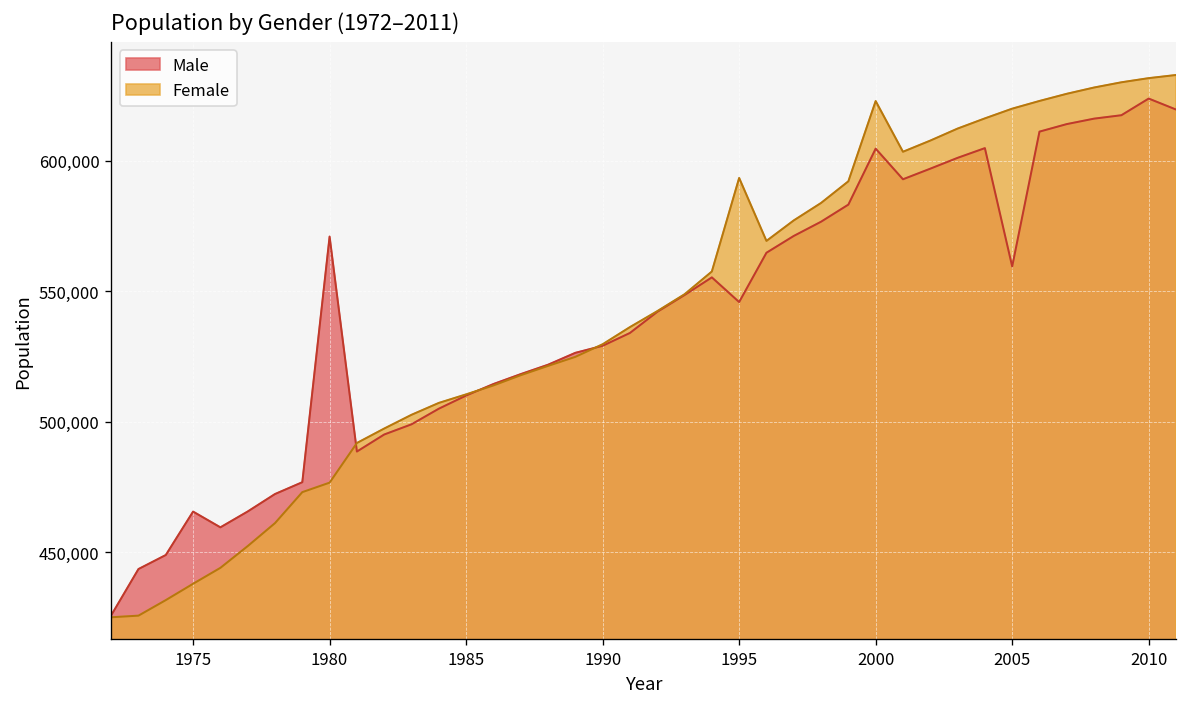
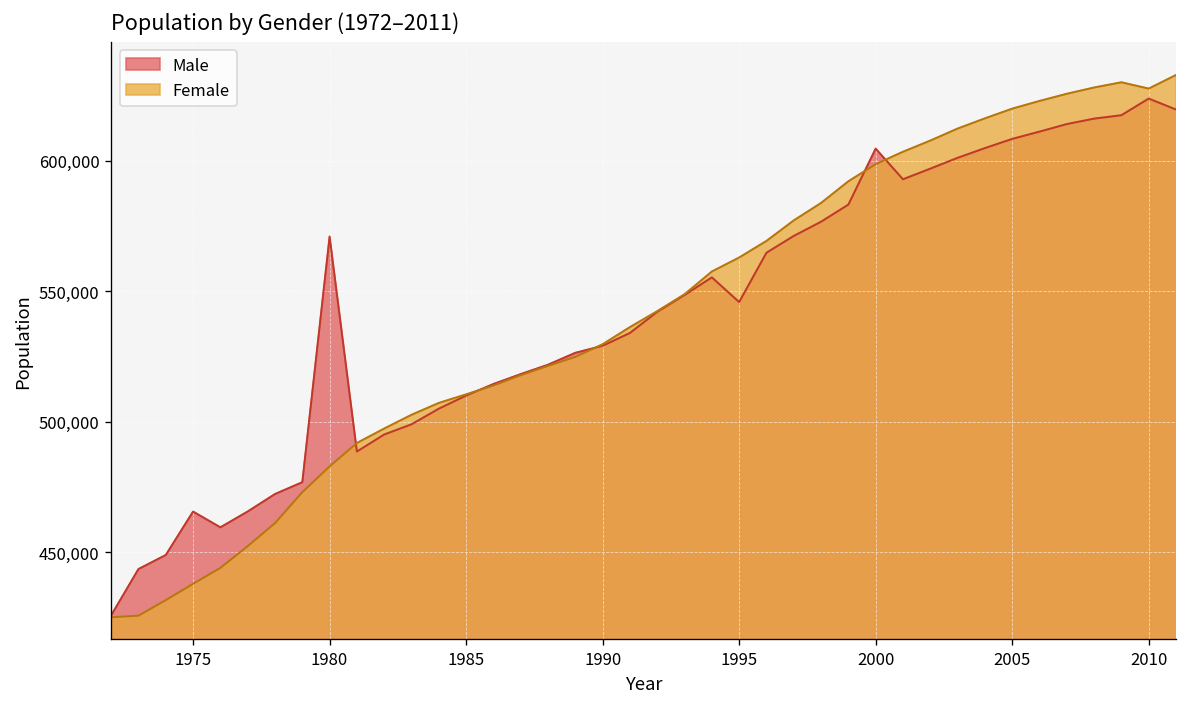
  {
    "Male": {
      "1975": "466,000",
      "1980": "571,000",
      "1995": "546,000",
      "2000": "605,000",
-     "2005": "559,000",
+     "2005": "608,000",
      "2010": "624,000"
    },
    "Female": {
      "1975": "438,000",
-     "1980": "477,000",
-     "1995": "593,000",
-     "2000": "623,000",
+     "1980": "483,000",
+     "1995": "563,000",
+     "2000": "599,000",
      "2005": "620,000",
-     "2010": "632,000"
+     "2010": "628,000"
    }
  }
